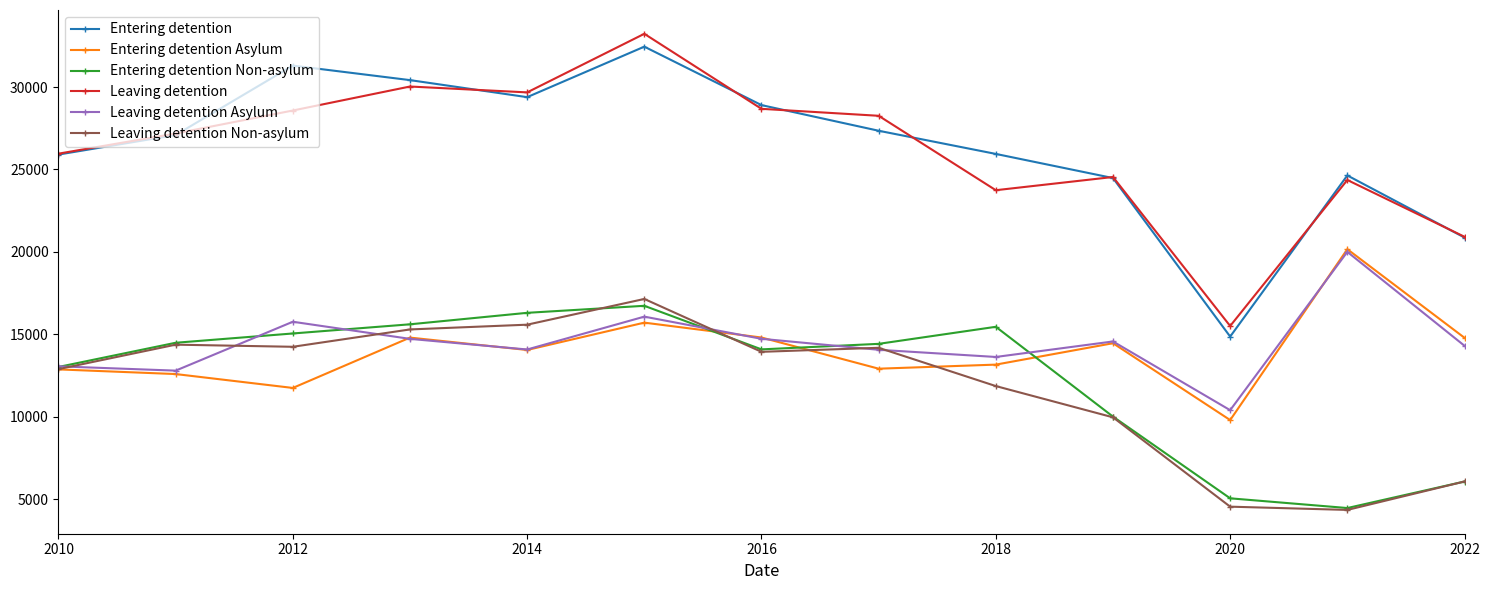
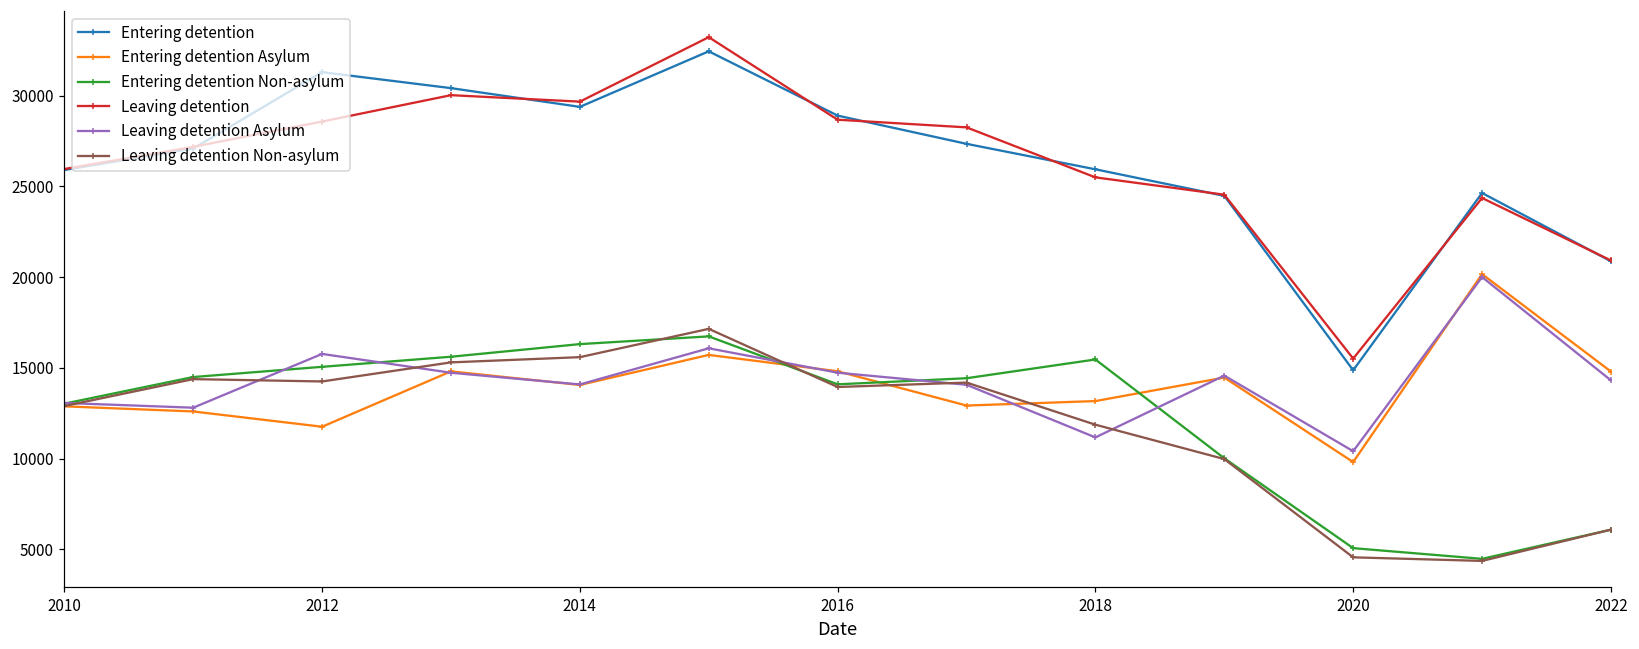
  {
    "Entering detention": {
      "2014": 29400,
      "2016": 28900,
      "2018": 25900,
      "2020": 14900
    },
    "Entering detention Asylum": {
      "2012": 11800,
      "2018": 13200,
      "2020": 9800,
      "2022": 14800
    },
    "Entering detention Non-asylum": {
      "2012": 15100,
      "2014": 16300,
      "2018": 15500,
      "2020": 5100
    },
    "Leaving detention": {
      "2014": 29700,
      "2016": 28700,
-     "2018": 23700,
+     "2018": 25500,
      "2020": 15500
    },
    "Leaving detention Asylum": {
      "2012": 15800,
-     "2018": 13600,
+     "2018": 11200,
      "2020": 10400,
      "2022": 14300
    },
    "Leaving detention Non-asylum": {
      "2012": 14200,
      "2014": 15600,
      "2018": 11900,
      "2020": 4600
    }
  }
